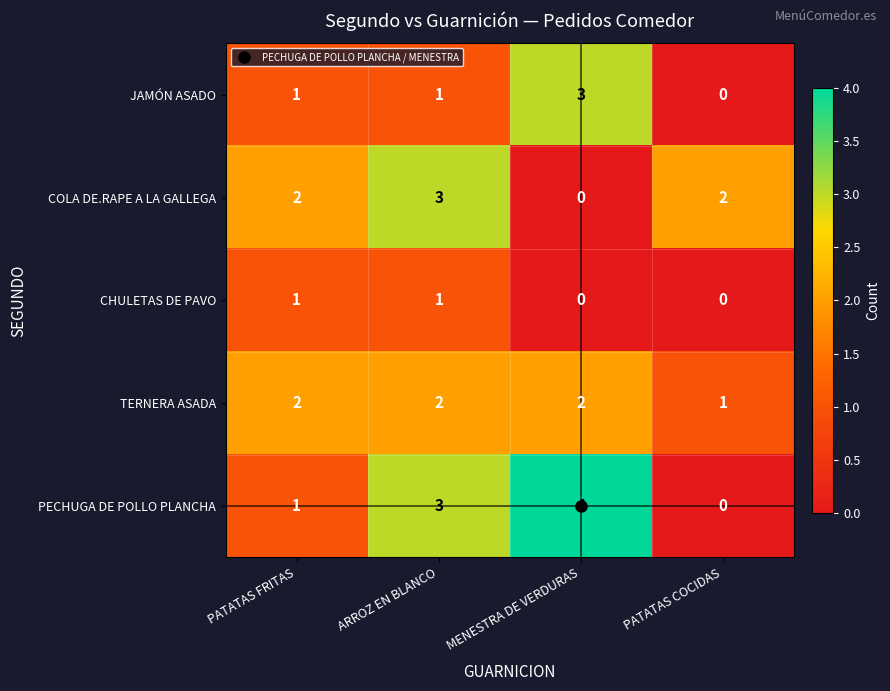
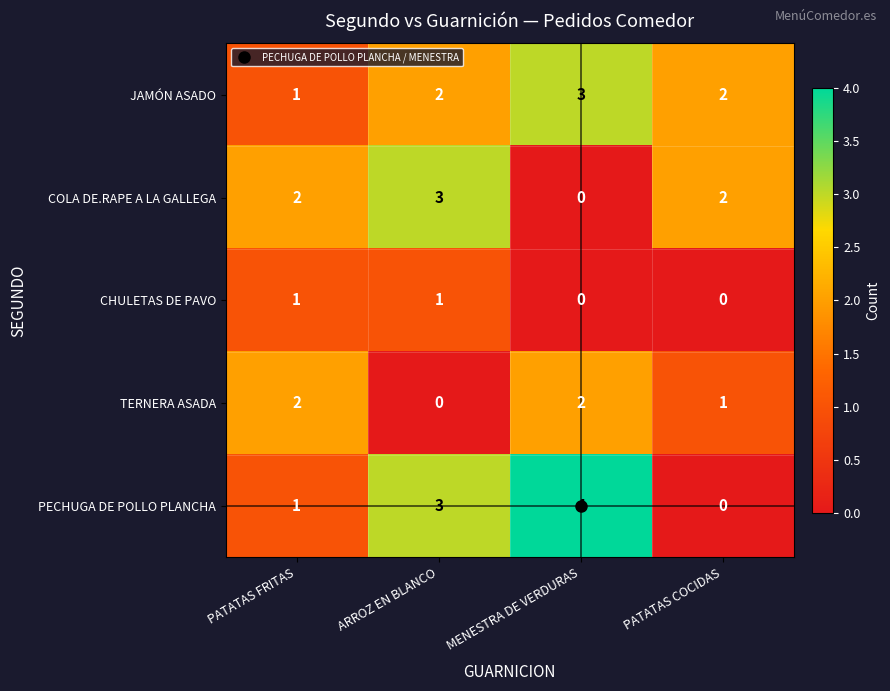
  {
    "JAMÓN ASADO": {
      "PATATAS FRITAS": 1,
-     "ARROZ EN BLANCO": 1,
+     "ARROZ EN BLANCO": 2,
      "MENESTRA DE VERDURAS": 3,
-     "PATATAS COCIDAS": 0
+     "PATATAS COCIDAS": 2
    },
    "COLA DE.RAPE A LA GALLEGA": {
      "PATATAS FRITAS": 2,
      "ARROZ EN BLANCO": 3,
      "MENESTRA DE VERDURAS": 0,
      "PATATAS COCIDAS": 2
    },
    "CHULETAS DE PAVO": {
      "PATATAS FRITAS": 1,
      "ARROZ EN BLANCO": 1,
      "MENESTRA DE VERDURAS": 0,
      "PATATAS COCIDAS": 0
    },
    "TERNERA ASADA": {
      "PATATAS FRITAS": 2,
-     "ARROZ EN BLANCO": 2,
+     "ARROZ EN BLANCO": 0,
      "MENESTRA DE VERDURAS": 2,
      "PATATAS COCIDAS": 1
    },
    "PECHUGA DE POLLO PLANCHA": {
      "PATATAS FRITAS": 1,
      "ARROZ EN BLANCO": 3,
      "PATATAS COCIDAS": 0
    }
  }
